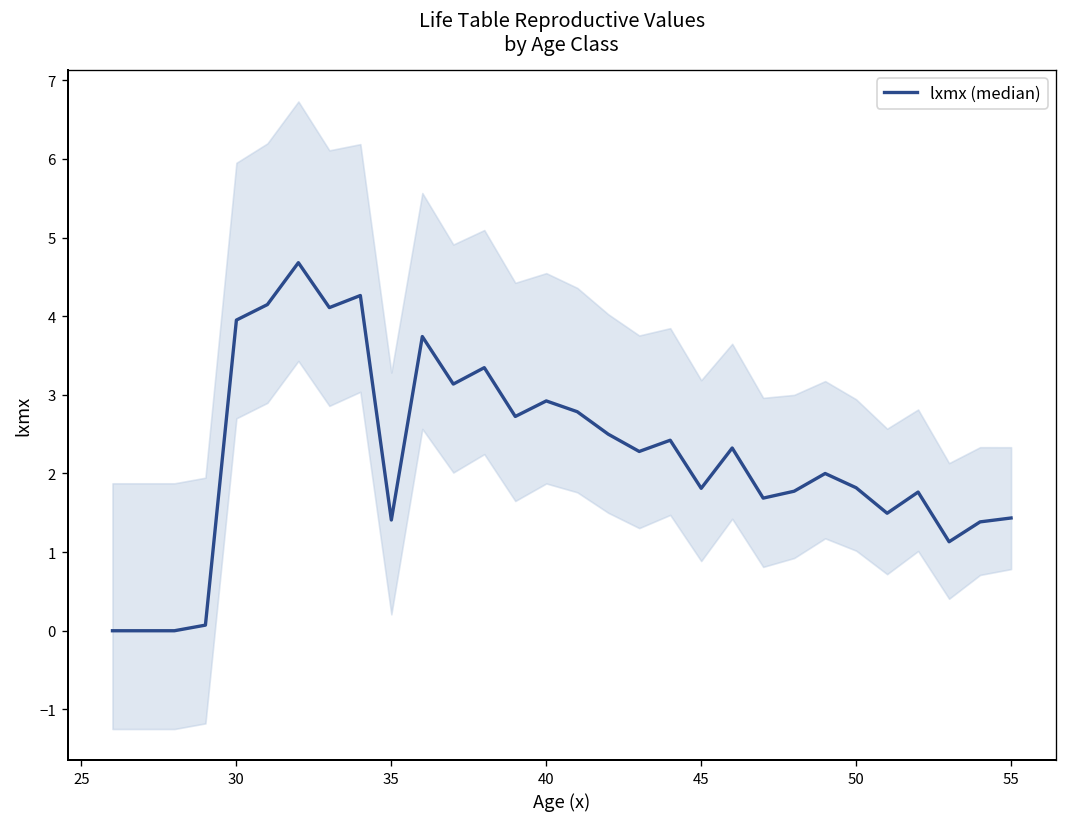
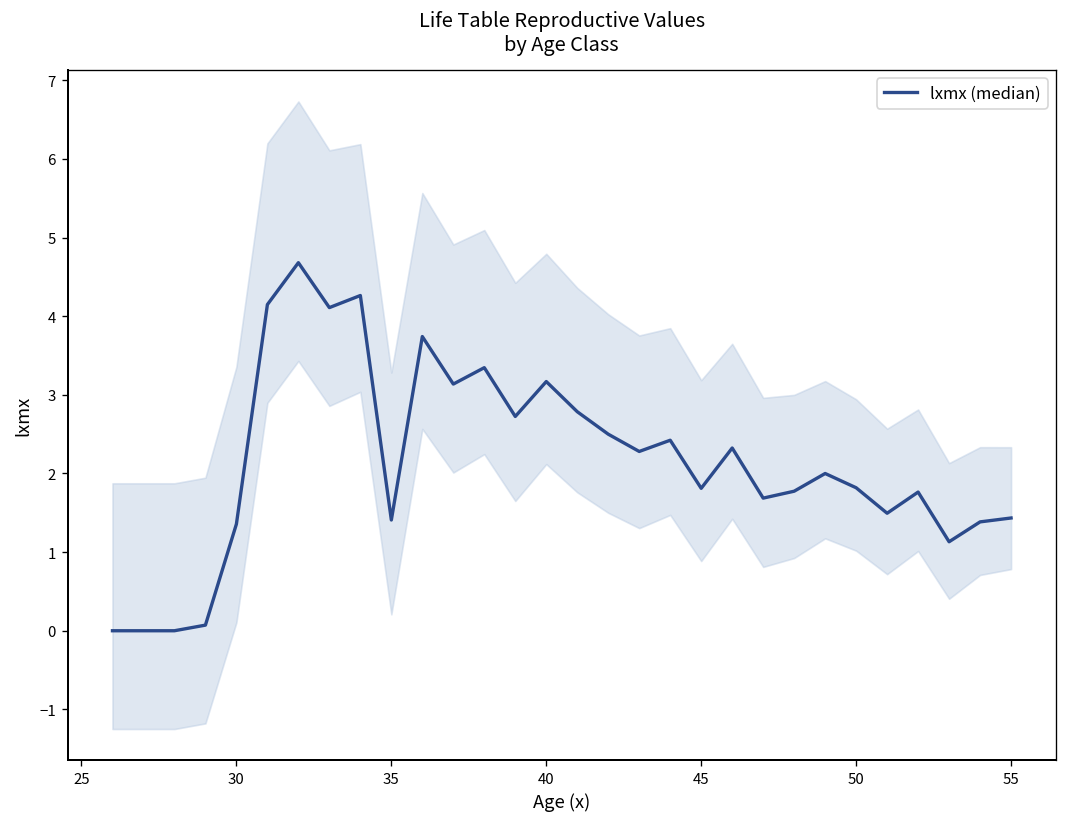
  {
    "lxmx (median)": {
-     "30": 4.0,
+     "30": 1.4,
      "35": 1.4,
-     "40": 2.9,
+     "40": 3.2,
      "45": 1.8,
      "50": 1.8,
      "55": 1.4
    }
  }
